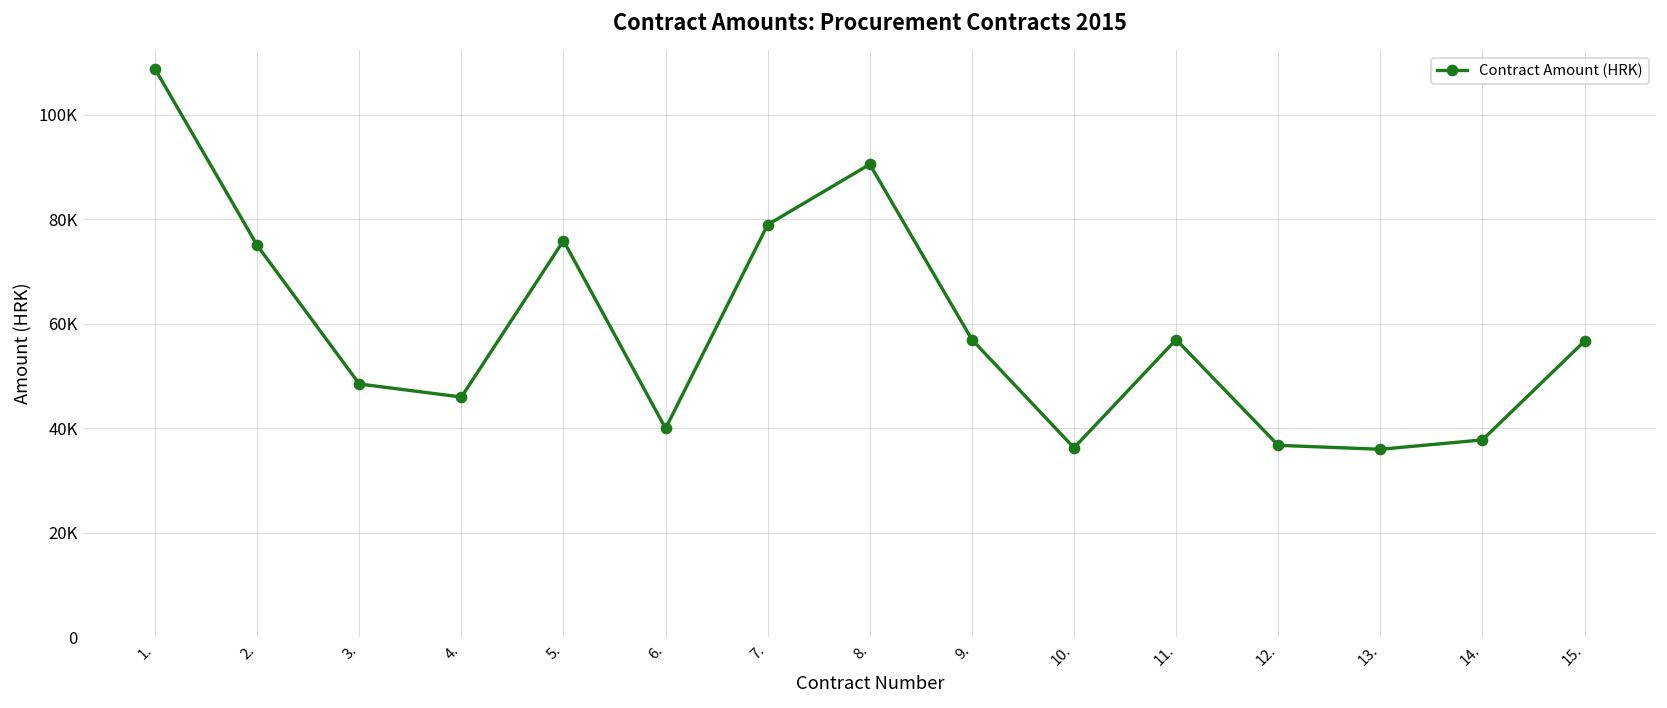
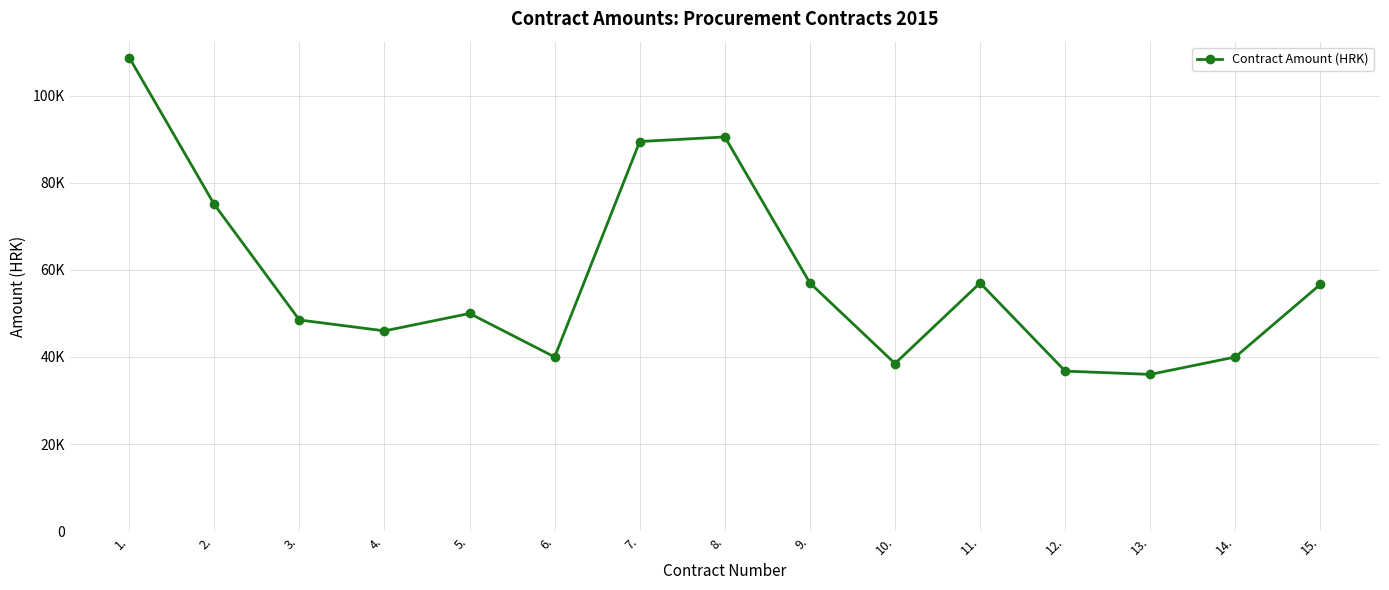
  {
    "1.": 109000,
    "2.": 75000,
    "3.": 49000,
    "4.": 46000,
-   "5.": 76000,
+   "5.": 50000,
    "6.": 40000,
-   "7.": 79000,
+   "7.": 89000,
    "8.": 91000,
    "9.": 57000,
-   "10.": 36000,
+   "10.": 39000,
    "11.": 57000,
    "12.": 37000,
    "13.": 36000,
-   "14.": 38000,
+   "14.": 40000,
    "15.": 57000
  }
